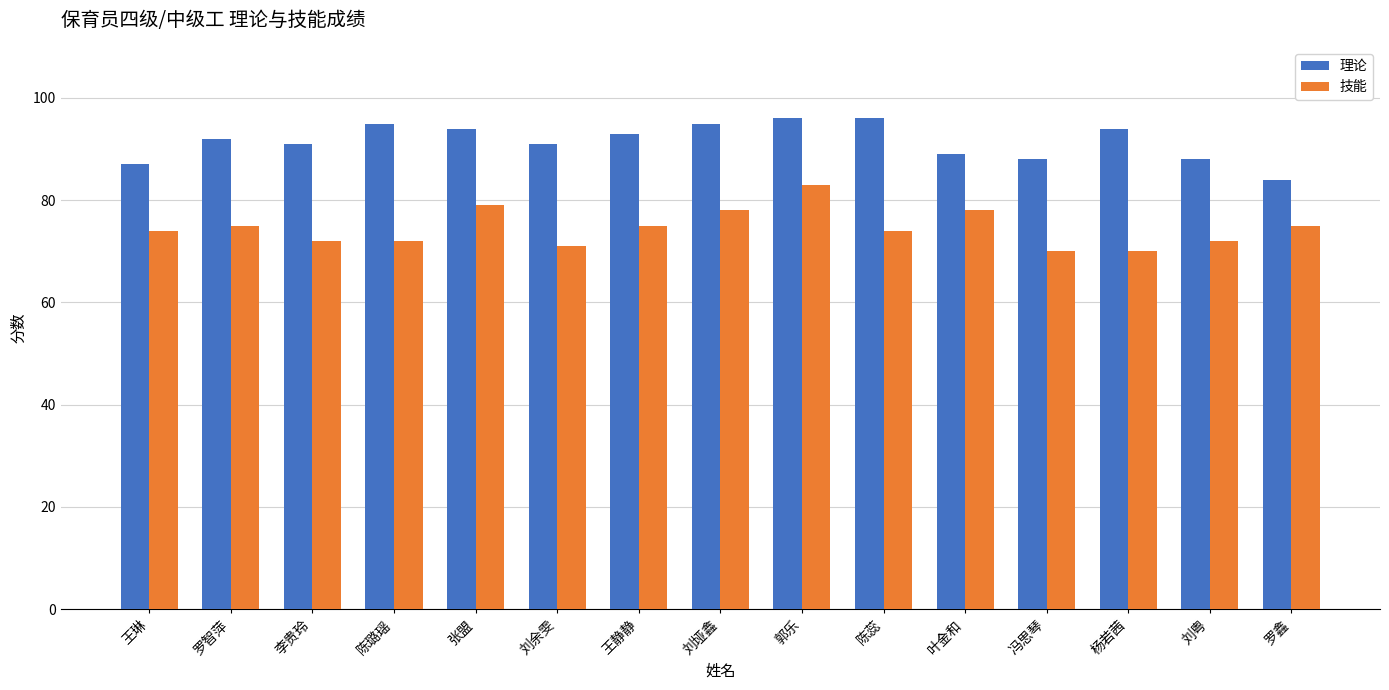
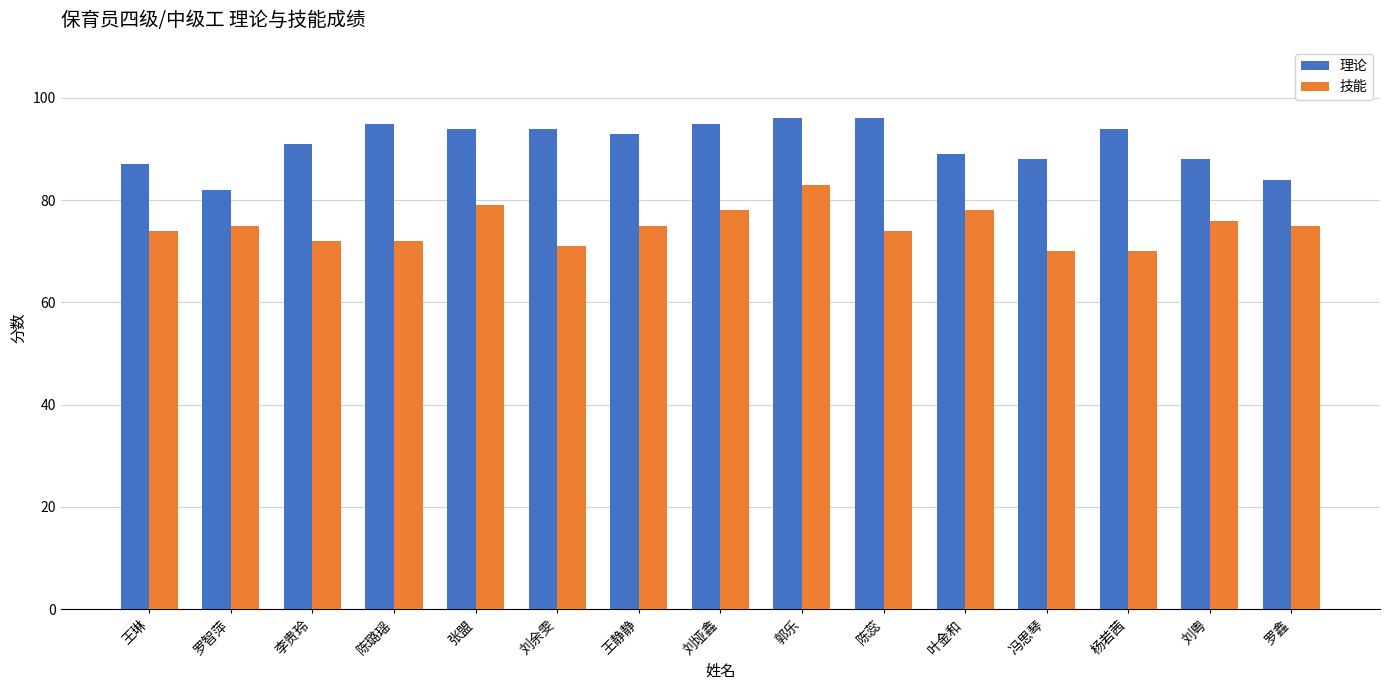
  {
    "理论": {
      "王琳": 87,
-     "罗智萍": 92,
+     "罗智萍": 82,
      "李贵玲": 91,
      "陈璐瑶": 95,
      "张盟": 94,
-     "刘余雯": 91,
+     "刘余雯": 94,
      "王静静": 93,
      "刘垭鑫": 95,
      "郭乐": 96,
      "陈蕊": 96,
      "叶金和": 89,
      "冯思琴": 88,
      "杨若茜": 94,
      "刘粤": 88,
      "罗鑫": 84
    },
    "技能": {
      "王琳": 74,
      "罗智萍": 75,
      "李贵玲": 72,
      "陈璐瑶": 72,
      "张盟": 79,
      "刘余雯": 71,
      "王静静": 75,
      "刘垭鑫": 78,
      "郭乐": 83,
      "陈蕊": 74,
      "叶金和": 78,
      "冯思琴": 70,
      "杨若茜": 70,
-     "刘粤": 72,
+     "刘粤": 76,
      "罗鑫": 75
    }
  }
